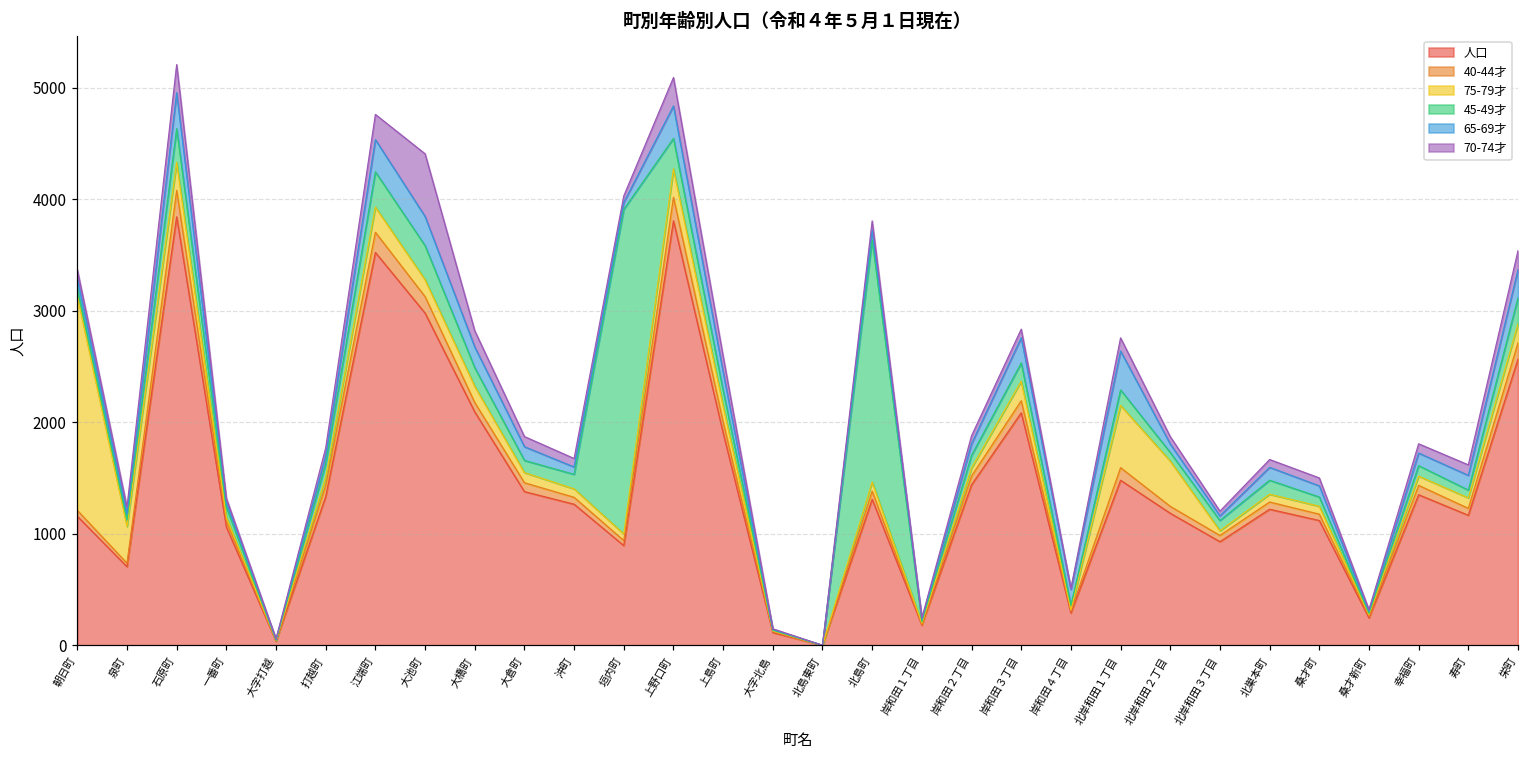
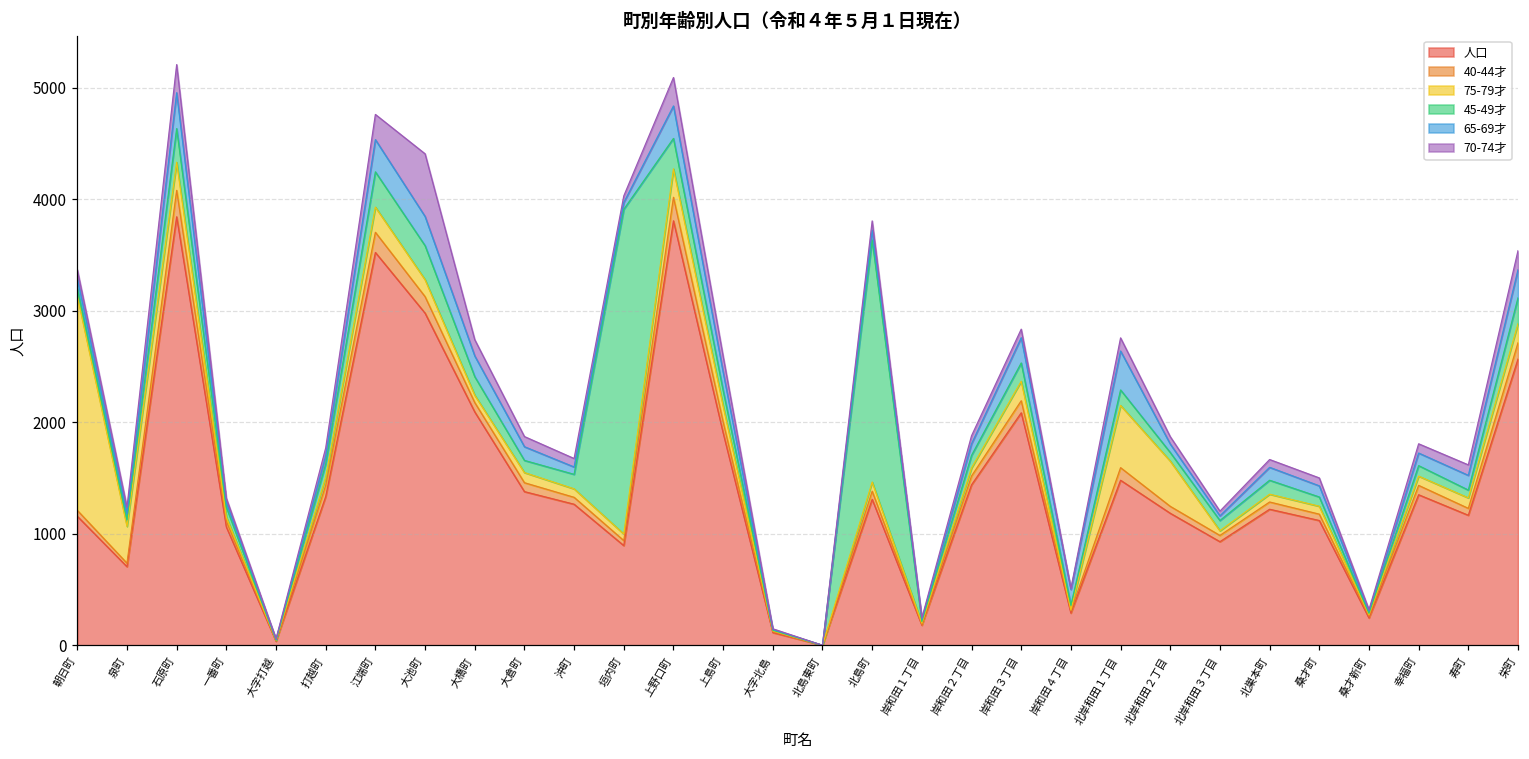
  {
    "75-79才": {
      "朝日町": 1920,
      "泉町": 330,
      "石原町": 250,
      "一番町": 40,
      "打越町": 70,
      "江端町": 230,
      "大池町": 150,
-     "大橋町": 150,
+     "大橋町": 70,
      "大倉町": 90,
      "沖町": 80,
      "垣内町": 60,
      "上野口町": 260,
      "上島町": 140,
      "北島町": 80,
      "岸和田２丁目": 70,
      "岸和田３丁目": 180,
      "北岸和田１丁目": 560,
      "北岸和田２丁目": 410,
      "北岸和田３丁目": 40,
      "北巣本町": 70,
      "桑才町": 70,
      "幸福町": 80,
      "寿町": 90,
      "栄町": 170
    },
    "45-49才": {
      "朝日町": 70,
      "泉町": 60,
      "石原町": 300,
      "一番町": 90,
      "打越町": 120,
      "江端町": 320,
      "大池町": 310,
      "大橋町": 170,
      "大倉町": 110,
      "沖町": 130,
      "垣内町": 2910,
      "上野口町": 270,
      "上島町": 140,
      "北島町": 2170,
      "岸和田２丁目": 110,
      "岸和田３丁目": 160,
      "岸和田４丁目": 40,
      "北岸和田１丁目": 140,
      "北岸和田２丁目": 80,
      "北岸和田３丁目": 90,
      "北巣本町": 130,
      "桑才町": 80,
      "幸福町": 90,
      "寿町": 70,
      "栄町": 230
    },
    "65-69才": {
      "朝日町": 90,
      "泉町": 50,
      "石原町": 320,
      "一番町": 40,
      "打越町": 70,
      "江端町": 290,
      "大池町": 260,
      "大橋町": 190,
      "大倉町": 120,
      "沖町": 70,
      "垣内町": 60,
      "上野口町": 290,
      "上島町": 170,
      "北島町": 90,
      "岸和田２丁目": 100,
      "岸和田３丁目": 230,
      "北岸和田１丁目": 350,
      "北岸和田２丁目": 80,
      "北岸和田３丁目": 40,
      "北巣本町": 120,
      "桑才町": 100,
      "幸福町": 110,
      "寿町": 130,
      "栄町": 250
    },
    "70-74才": {
      "朝日町": 80,
      "泉町": 60,
      "石原町": 250,
      "一番町": 40,
      "打越町": 70,
      "江端町": 230,
      "大池町": 560,
      "大橋町": 150,
      "大倉町": 90,
      "沖町": 80,
      "垣内町": 60,
      "上野口町": 260,
      "上島町": 140,
      "北島町": 80,
      "岸和田２丁目": 70,
      "岸和田３丁目": 80,
      "北岸和田１丁目": 120,
      "北岸和田２丁目": 70,
      "北岸和田３丁目": 40,
      "北巣本町": 70,
      "桑才町": 70,
      "幸福町": 80,
      "寿町": 90,
      "栄町": 170
    }
  }
